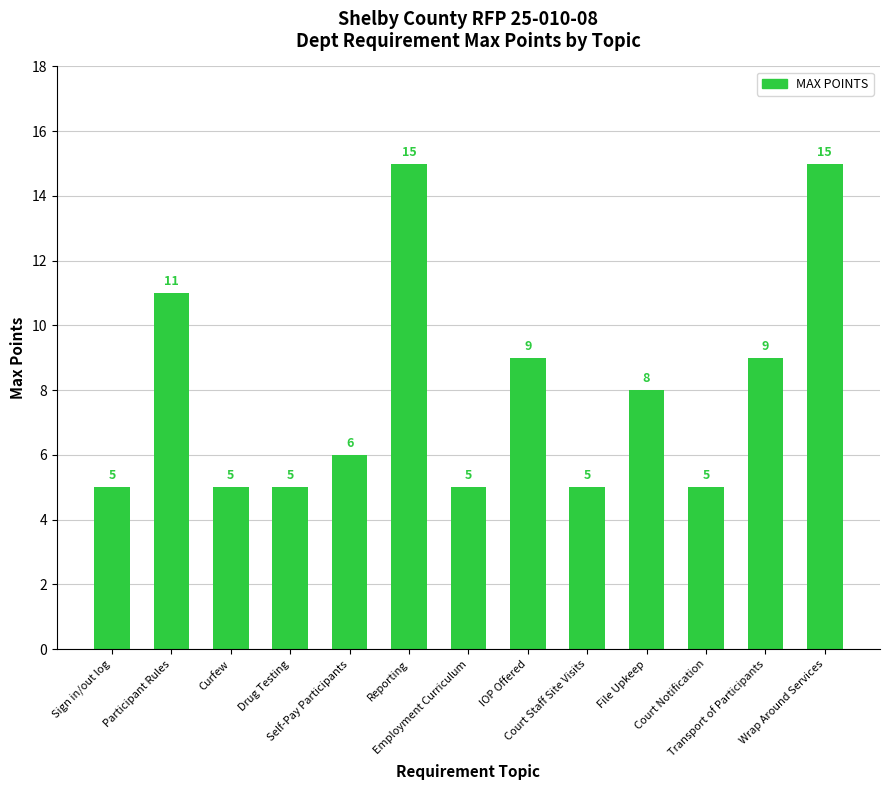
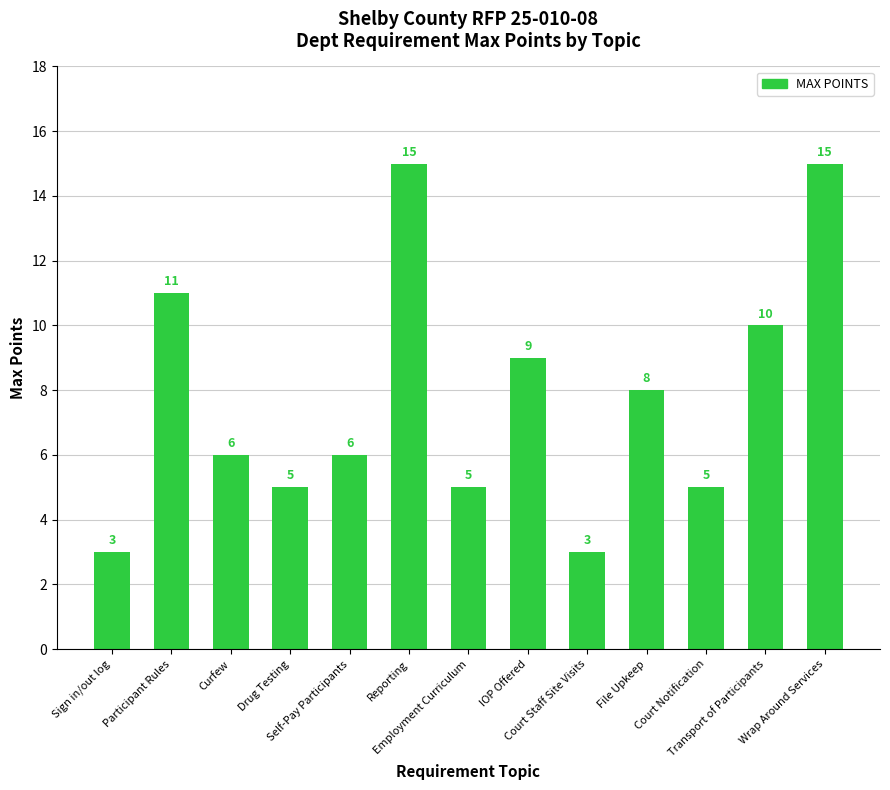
  {
-   "Sign in/out log": 5,
+   "Sign in/out log": 3,
    "Participant Rules": 11,
-   "Curfew": 5,
+   "Curfew": 6,
    "Drug Testing": 5,
    "Self-Pay Participants": 6,
    "Reporting": 15,
    "Employment Curriculum": 5,
    "IOP Offered": 9,
-   "Court Staff Site Visits": 5,
+   "Court Staff Site Visits": 3,
    "File Upkeep": 8,
    "Court Notification": 5,
-   "Transport of Participants": 9,
+   "Transport of Participants": 10,
    "Wrap Around Services": 15
  }
